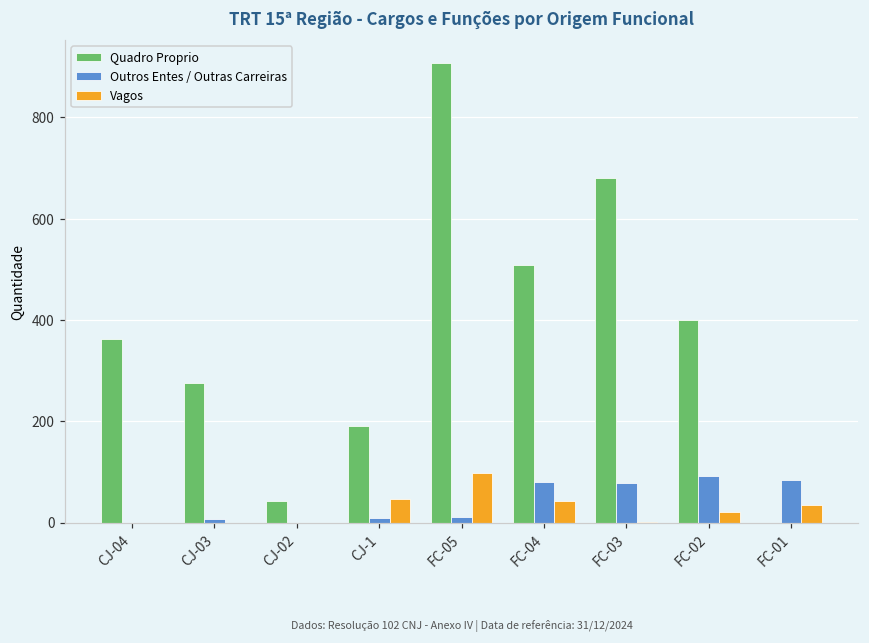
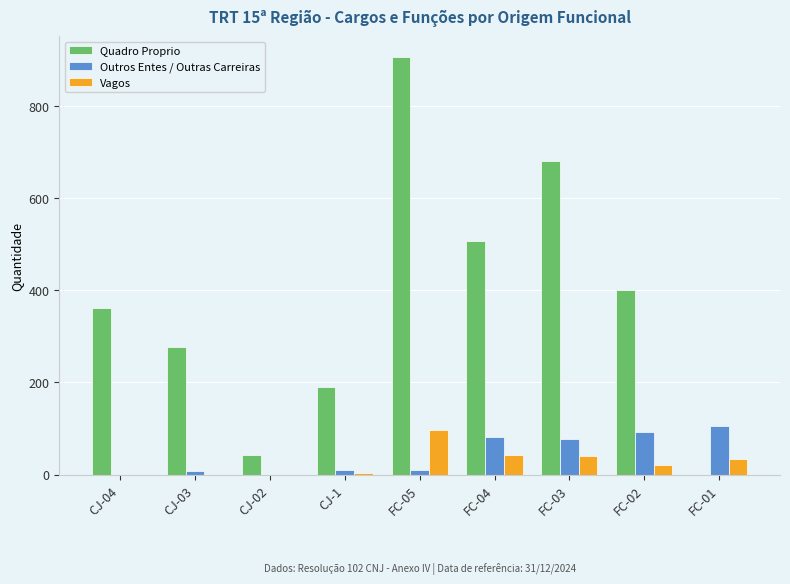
  {
    "Quadro Proprio": {
      "CJ-04": 360,
      "CJ-03": 280,
      "CJ-02": 40,
      "CJ-1": 190,
      "FC-05": 910,
      "FC-04": 510,
      "FC-03": 680,
      "FC-02": 400,
      "FC-01": 0
    },
    "Outros Entes / Outras Carreiras": {
      "CJ-04": 0,
      "CJ-03": 10,
      "CJ-02": 0,
      "CJ-1": 10,
      "FC-05": 10,
      "FC-04": 80,
      "FC-03": 80,
      "FC-02": 90,
-     "FC-01": 80
+     "FC-01": 110
    },
    "Vagos": {
      "CJ-04": 0,
      "CJ-03": 0,
      "CJ-02": 0,
-     "CJ-1": 50,
+     "CJ-1": 0,
      "FC-05": 100,
      "FC-04": 40,
-     "FC-03": 0,
+     "FC-03": 40,
      "FC-02": 20,
      "FC-01": 30
    }
  }
